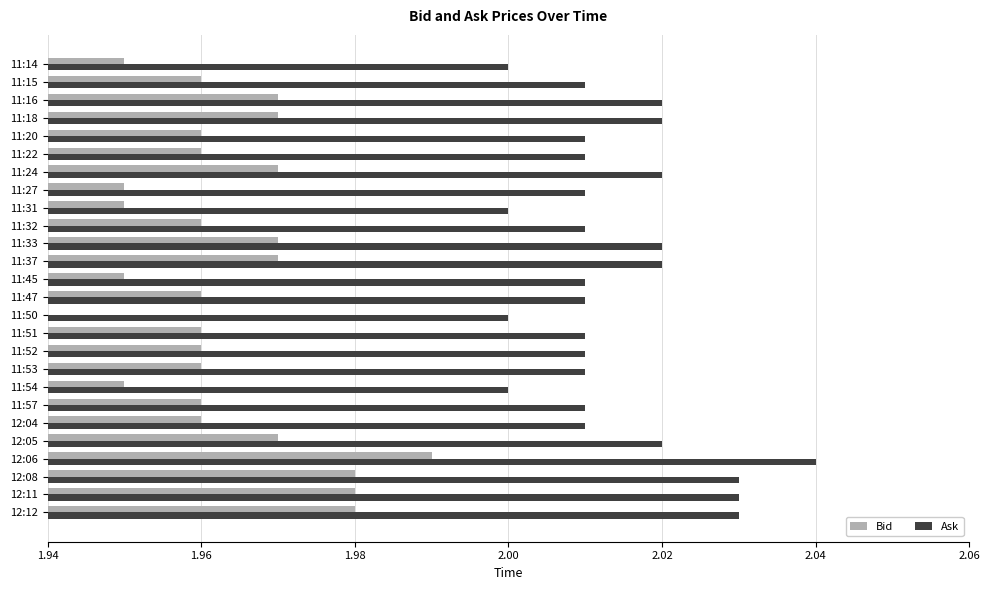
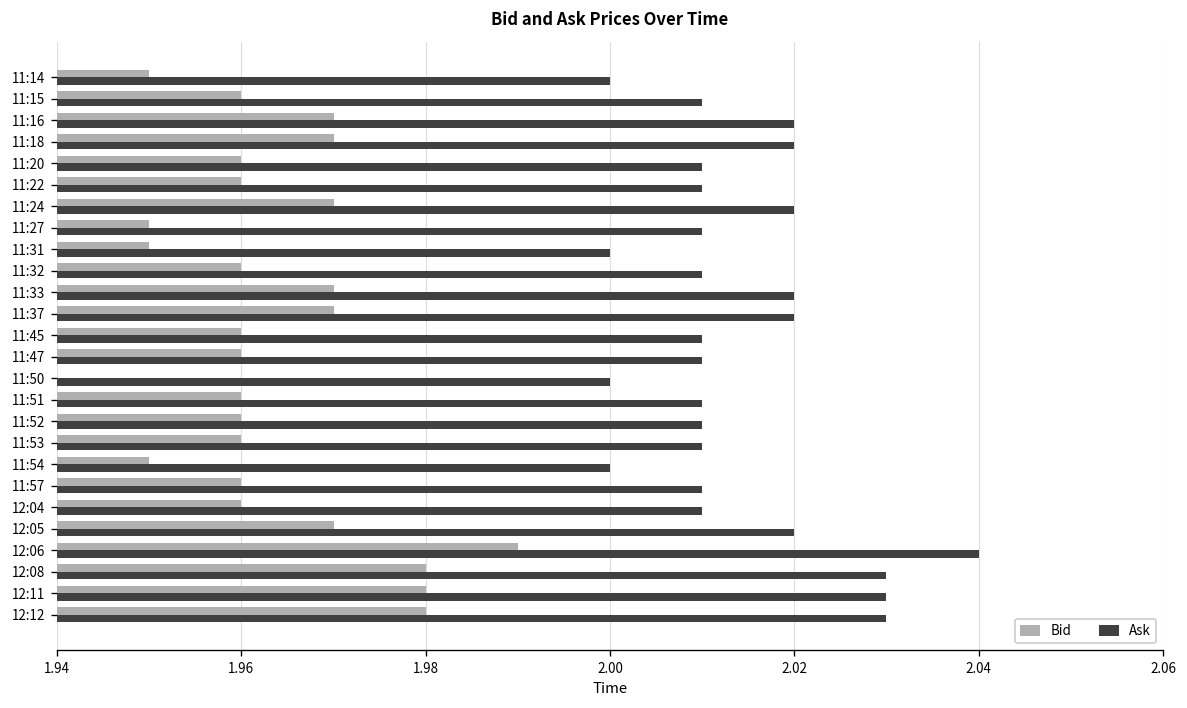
  {
    "Bid": {
      "11:14": 1.95,
      "11:15": 1.96,
      "11:16": 1.97,
      "11:18": 1.97,
      "11:20": 1.96,
      "11:22": 1.96,
      "11:24": 1.97,
      "11:27": 1.95,
      "11:31": 1.95,
      "11:32": 1.96,
      "11:33": 1.97,
      "11:37": 1.97,
-     "11:45": 1.95,
+     "11:45": 1.96,
      "11:47": 1.96,
      "11:50": 1.94,
      "11:51": 1.96,
      "11:52": 1.96,
      "11:53": 1.96,
      "11:54": 1.95,
      "11:57": 1.96,
      "12:04": 1.96,
      "12:05": 1.97,
      "12:06": 1.99,
      "12:08": 1.98,
      "12:11": 1.98,
      "12:12": 1.98
    },
    "Ask": {
      "11:14": 2.00,
      "11:15": 2.01,
      "11:16": 2.02,
      "11:18": 2.02,
      "11:20": 2.01,
      "11:22": 2.01,
      "11:24": 2.02,
      "11:27": 2.01,
      "11:31": 2.00,
      "11:32": 2.01,
      "11:33": 2.02,
      "11:37": 2.02,
      "11:45": 2.01,
      "11:47": 2.01,
      "11:50": 2.00,
      "11:51": 2.01,
      "11:52": 2.01,
      "11:53": 2.01,
      "11:54": 2.00,
      "11:57": 2.01,
      "12:04": 2.01,
      "12:05": 2.02,
      "12:06": 2.04,
      "12:08": 2.03,
      "12:11": 2.03,
      "12:12": 2.03
    }
  }
